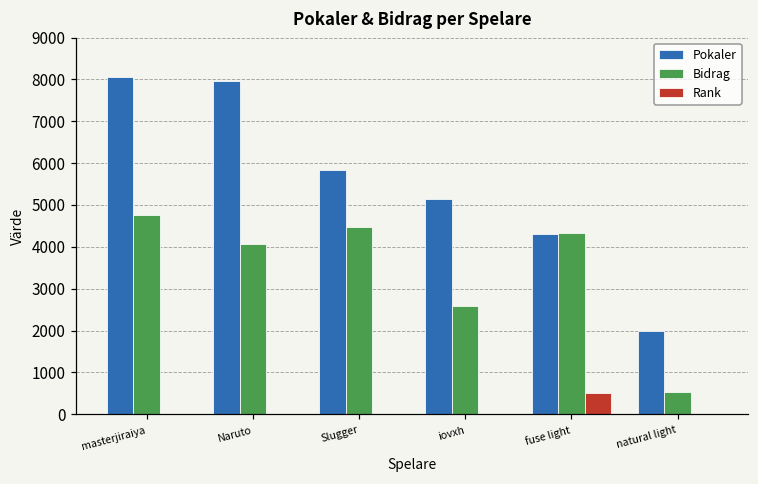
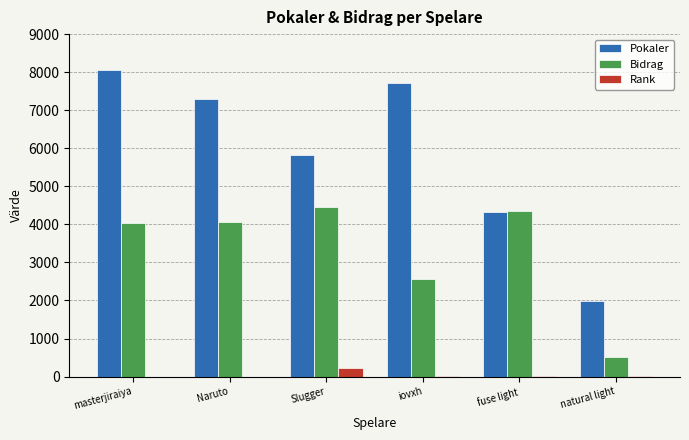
  {
    "Pokaler": {
      "masterjiraiya": 8100,
-     "Naruto": 8000,
+     "Naruto": 7300,
      "Slugger": 5800,
-     "iovxh": 5200,
+     "iovxh": 7700,
      "fuse light": 4300,
      "natural light": 2000
    },
    "Bidrag": {
-     "masterjiraiya": 4800,
+     "masterjiraiya": 4000,
      "Naruto": 4100,
      "Slugger": 4500,
      "iovxh": 2600,
      "fuse light": 4300,
      "natural light": 500
    },
    "Rank": {
-     "Slugger": 0,
-     "fuse light": 500
+     "Slugger": 200,
+     "fuse light": 0
    }
  }
